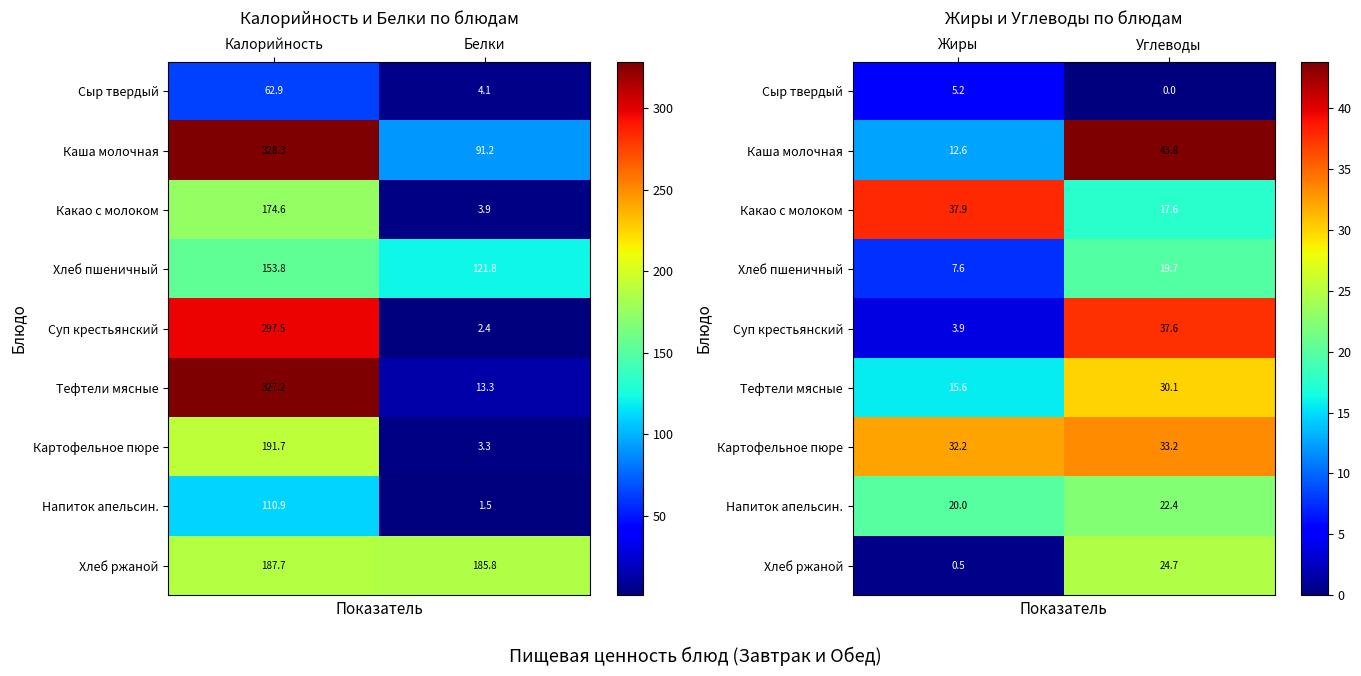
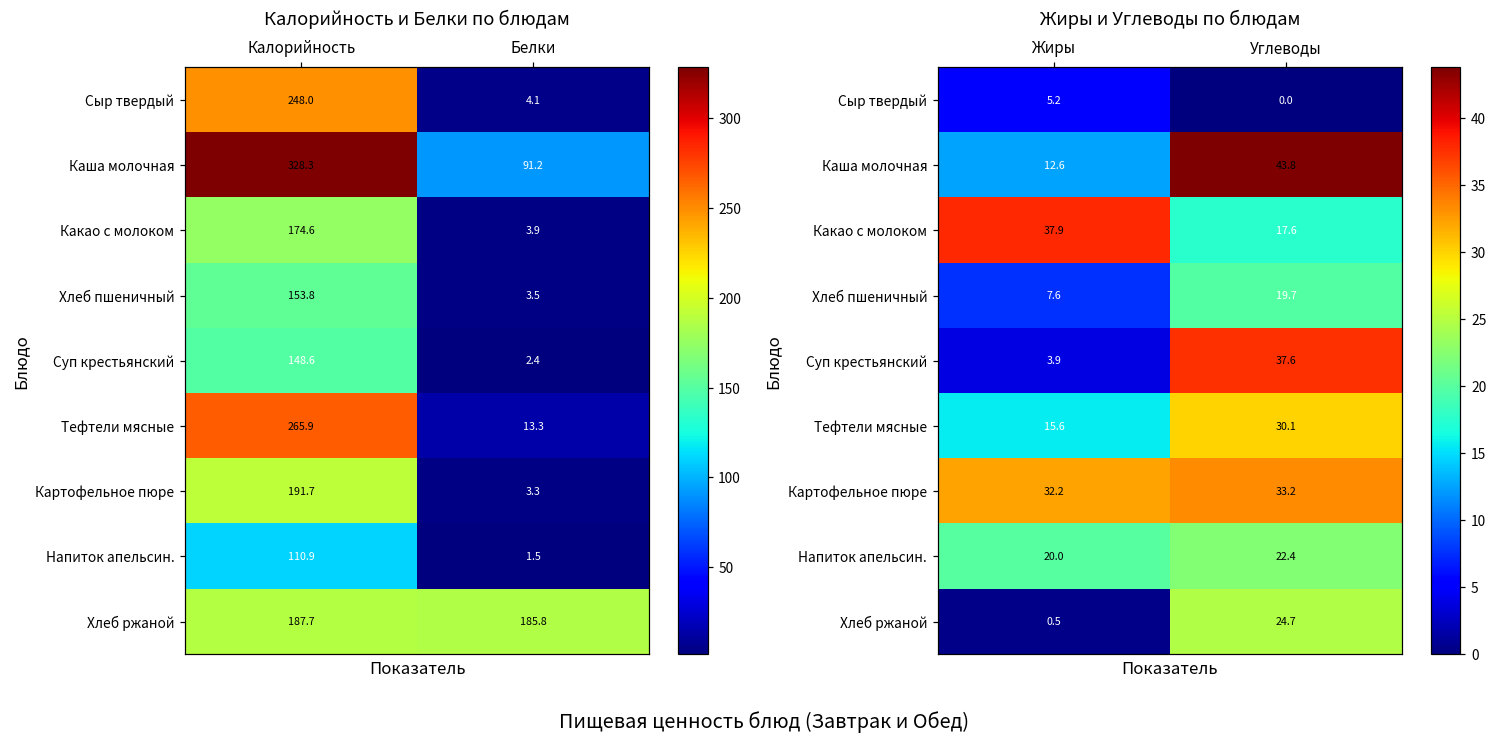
  {
    "Калорийность и Белки по блюдам": {
      "Сыр твердый": {
-       "Калорийность": 62.9,
+       "Калорийность": 248.0,
        "Белки": 4.1
      },
      "Каша молочная": {
        "Калорийность": 328.3,
        "Белки": 91.2
      },
      "Какао с молоком": {
        "Калорийность": 174.6,
        "Белки": 3.9
      },
      "Хлеб пшеничный": {
        "Калорийность": 153.8,
-       "Белки": 121.8
+       "Белки": 3.5
      },
      "Суп крестьянский": {
-       "Калорийность": 297.5,
+       "Калорийность": 148.6,
        "Белки": 2.4
      },
      "Тефтели мясные": {
-       "Калорийность": 327.2,
+       "Калорийность": 265.9,
        "Белки": 13.3
      },
      "Картофельное пюре": {
        "Калорийность": 191.7,
        "Белки": 3.3
      },
      "Напиток апельсин.": {
        "Калорийность": 110.9,
        "Белки": 1.5
      },
      "Хлеб ржаной": {
        "Калорийность": 187.7,
        "Белки": 185.8
      }
    },
    "Жиры и Углеводы по блюдам": {
      "Сыр твердый": {
        "Жиры": 5.2,
        "Углеводы": 0.0
      },
      "Каша молочная": {
        "Жиры": 12.6,
        "Углеводы": 43.8
      },
      "Какао с молоком": {
        "Жиры": 37.9,
        "Углеводы": 17.6
      },
      "Хлеб пшеничный": {
        "Жиры": 7.6,
        "Углеводы": 19.7
      },
      "Суп крестьянский": {
        "Жиры": 3.9,
        "Углеводы": 37.6
      },
      "Тефтели мясные": {
        "Жиры": 15.6,
        "Углеводы": 30.1
      },
      "Картофельное пюре": {
        "Жиры": 32.2,
        "Углеводы": 33.2
      },
      "Напиток апельсин.": {
        "Жиры": 20.0,
        "Углеводы": 22.4
      },
      "Хлеб ржаной": {
        "Жиры": 0.5,
        "Углеводы": 24.7
      }
    }
  }
